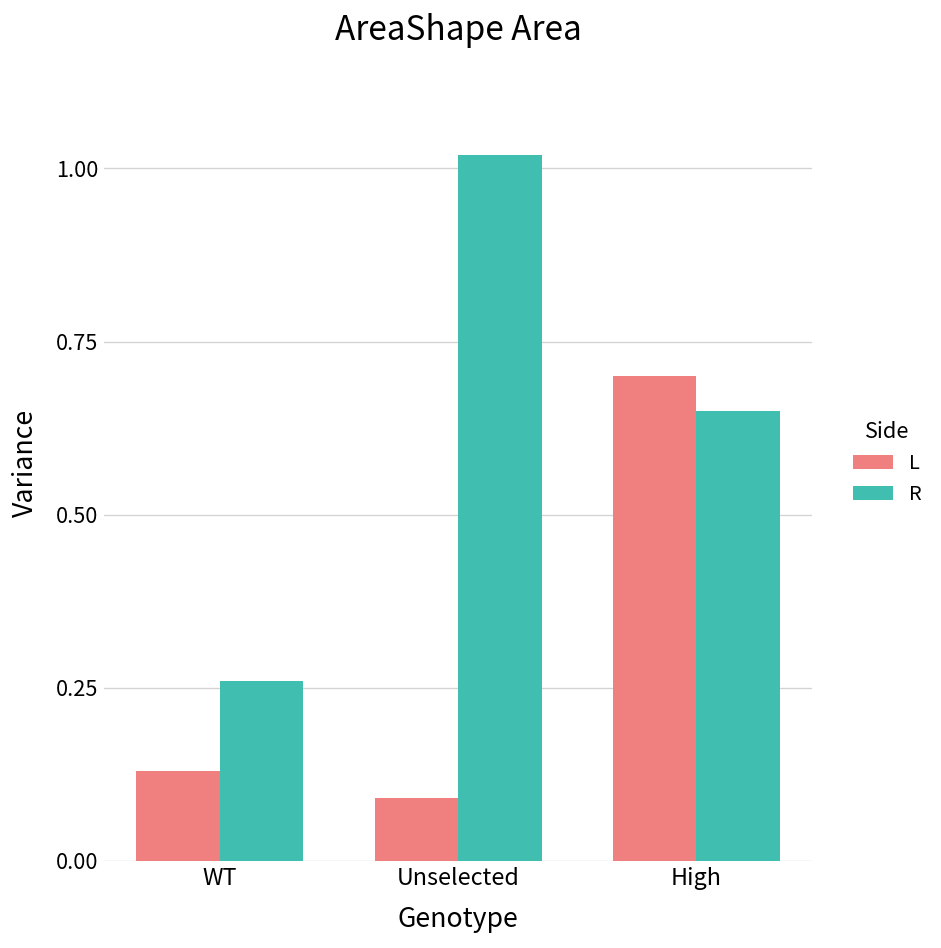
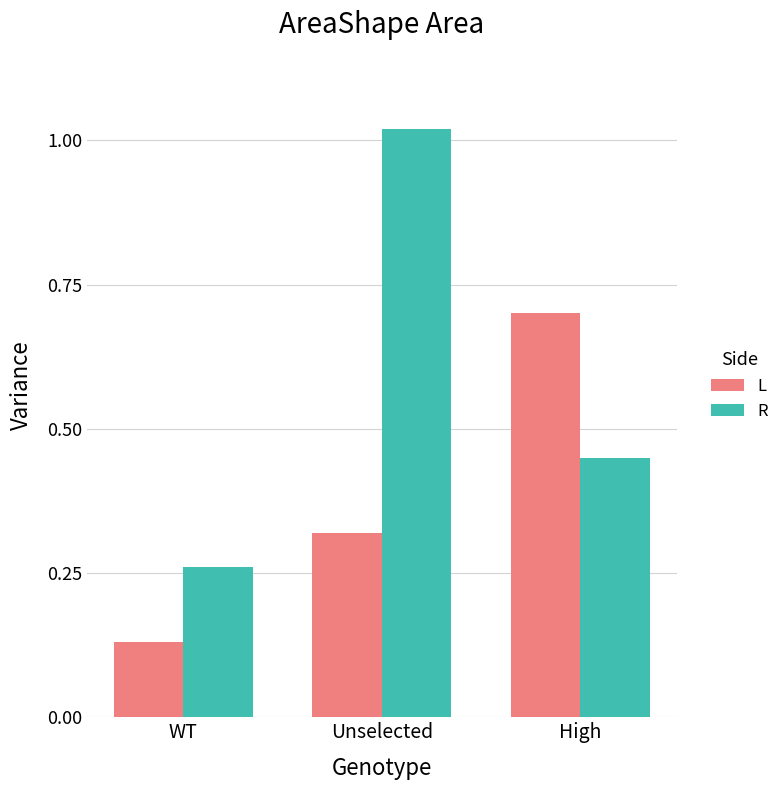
  {
    "L": {
      "WT": 0.13,
-     "Unselected": 0.09,
+     "Unselected": 0.32,
      "High": 0.70
    },
    "R": {
      "WT": 0.26,
      "Unselected": 1.02,
-     "High": 0.65
+     "High": 0.45
    }
  }
